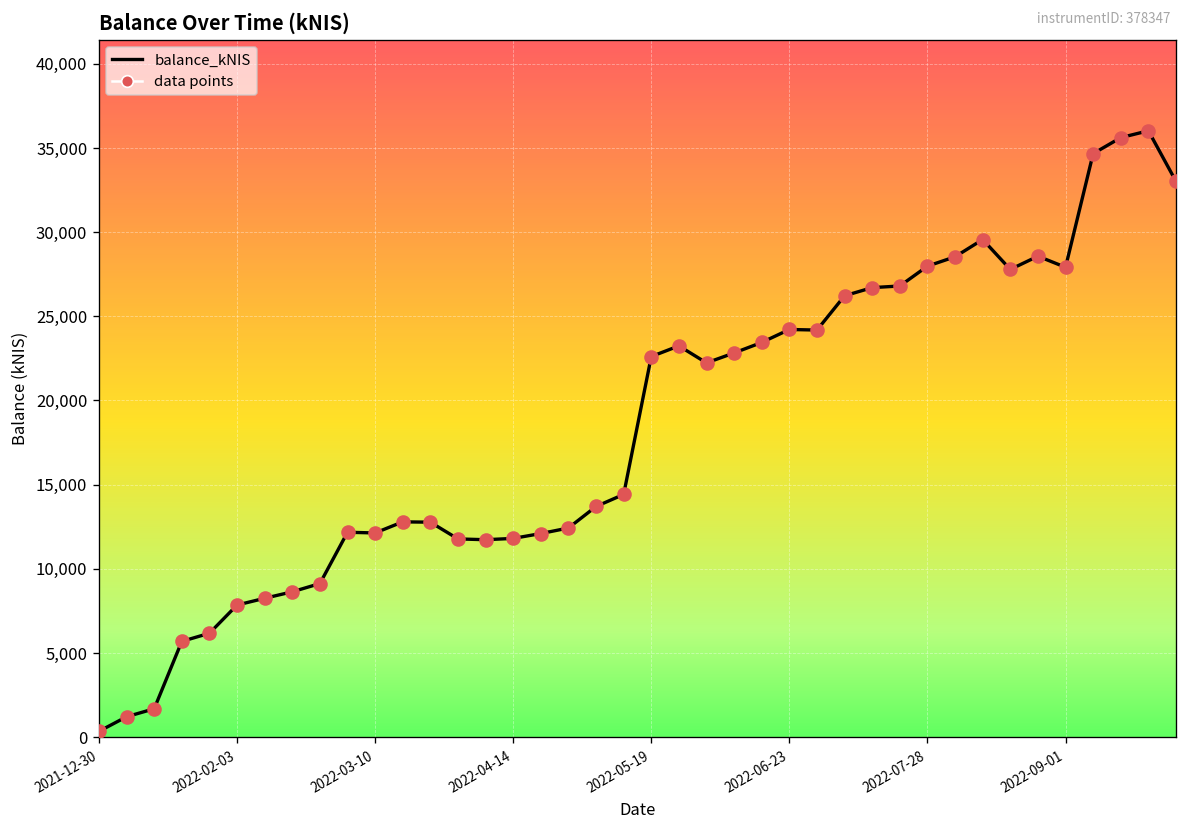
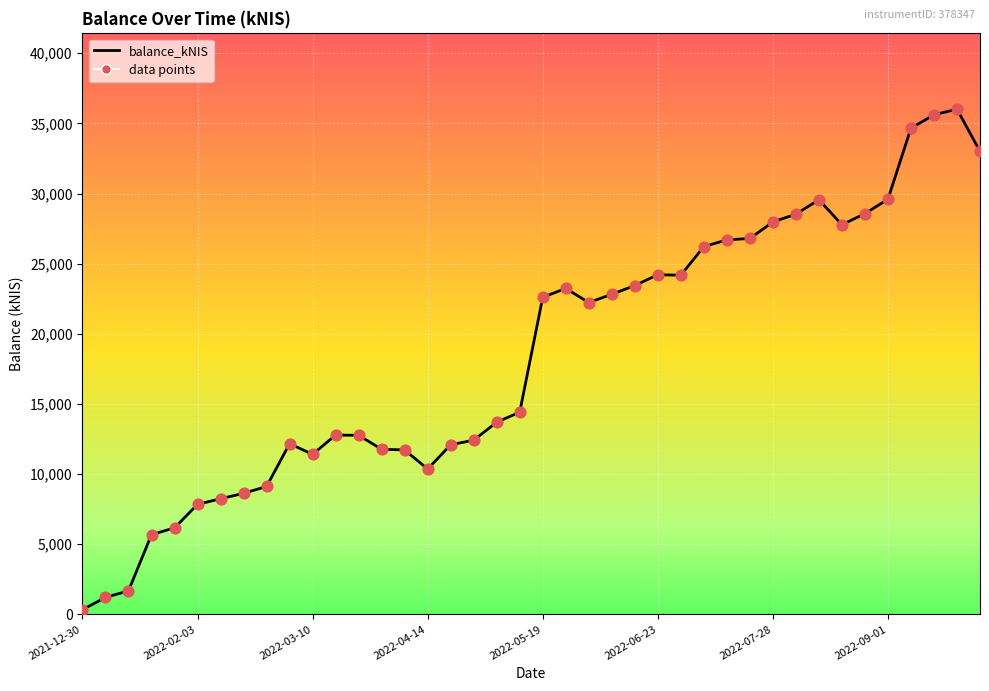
  {
    "2021-12-30": "300",
    "2022-02-03": "7,800",
-   "2022-03-10": "12,100",
-   "2022-04-14": "11,800",
+   "2022-03-10": "11,400",
+   "2022-04-14": "10,400",
    "2022-05-19": "22,600",
    "2022-06-23": "24,200",
    "2022-07-28": "28,000",
-   "2022-09-01": "27,900"
+   "2022-09-01": "29,600"
  }
